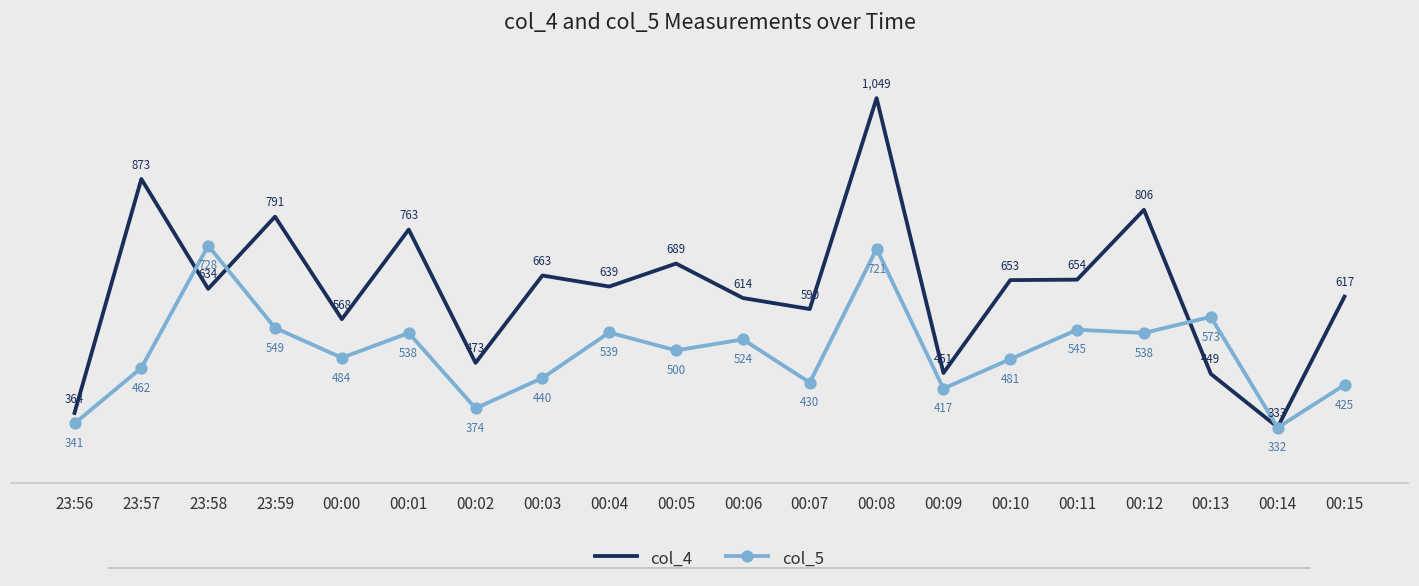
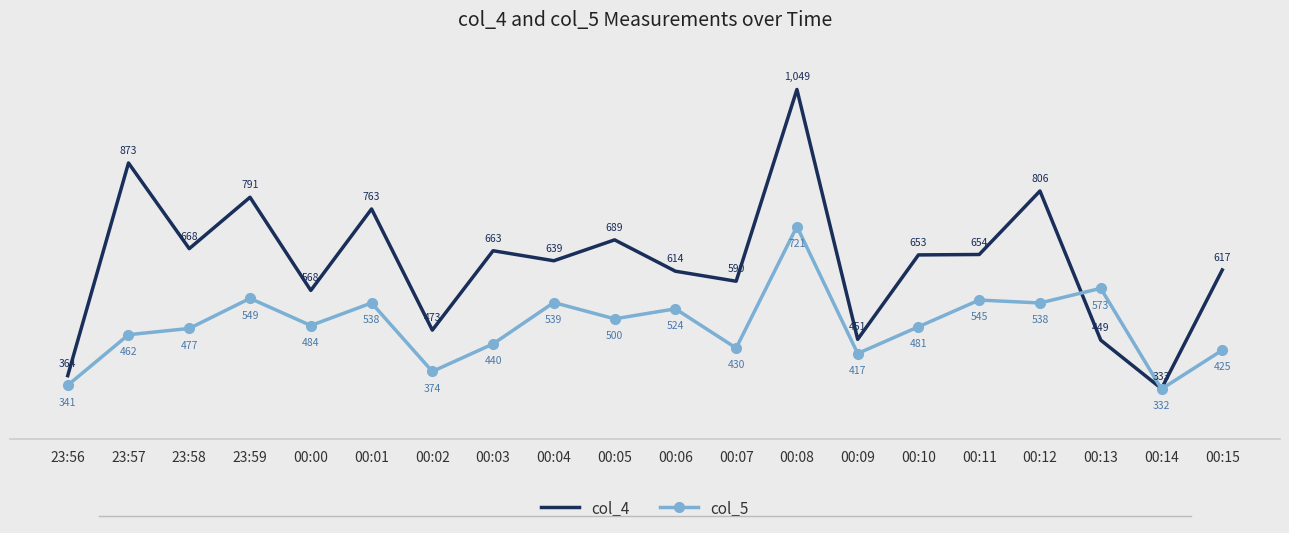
  {
    "col_4": {
      "23:56": "364",
      "23:57": "873",
-     "23:58": "634",
+     "23:58": "668",
      "23:59": "791",
      "00:00": "568",
      "00:01": "763",
      "00:02": "473",
      "00:03": "663",
      "00:04": "639",
      "00:05": "689",
      "00:06": "614",
      "00:07": "590",
      "00:08": "1,049",
      "00:09": "451",
      "00:10": "653",
      "00:11": "654",
      "00:12": "806",
      "00:13": "449",
      "00:15": "617"
    },
    "col_5": {
      "23:56": "341",
      "23:57": "462",
-     "23:58": "728",
+     "23:58": "477",
      "23:59": "549",
      "00:00": "484",
      "00:01": "538",
      "00:02": "374",
      "00:03": "440",
      "00:04": "539",
      "00:05": "500",
      "00:06": "524",
      "00:07": "430",
      "00:08": "721",
      "00:09": "417",
      "00:10": "481",
      "00:11": "545",
      "00:12": "538",
      "00:13": "573",
      "00:15": "425"
    }
  }
